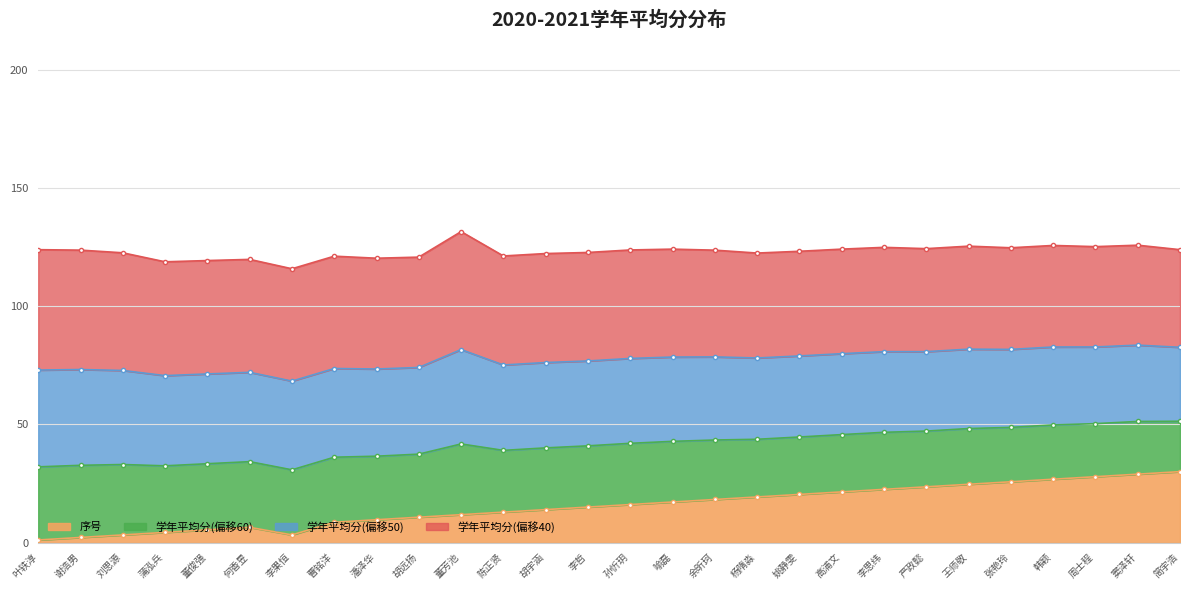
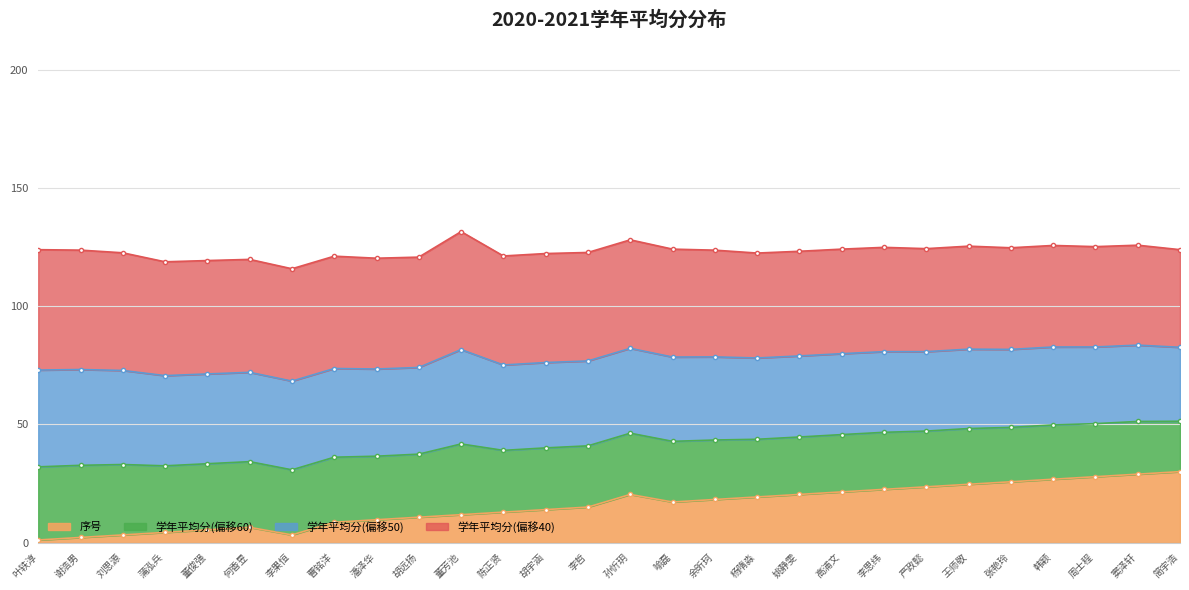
  {
    "序号": {
      "叶轶淳": 1,
      "谢浩男": 2,
      "刘思源": 3,
      "蒲泓兵": 4,
      "董俊强": 5,
      "何香昱": 6,
      "李果恒": 3,
      "曹铭洋": 9,
      "潘泽华": 10,
      "胡远扬": 11,
      "董芳池": 12,
      "陈正贤": 13,
      "胡宇涵": 14,
      "李哲": 15,
-     "孙忻玥": 16,
+     "孙忻玥": 20,
      "喻磊": 17,
      "余昕珂": 18,
      "杨隋淼": 19,
      "姚静雯": 20,
      "高浦文": 21,
      "李思纬": 23,
      "严政懿": 24,
      "王师敬": 25,
      "张艳玲": 26,
      "韩颖": 27,
      "周士程": 28,
      "窦泽轩": 29,
      "简宇浩": 30
    },
    "学年平均分(偏移60)": {
      "叶轶淳": 31,
      "谢浩男": 31,
      "刘思源": 30,
      "蒲泓兵": 28,
      "董俊强": 28,
      "何香昱": 28,
      "李果恒": 28,
      "曹铭洋": 28,
      "潘泽华": 27,
      "胡远扬": 27,
      "董芳池": 30,
      "陈正贤": 26,
      "胡宇涵": 26,
      "李哲": 26,
      "孙忻玥": 26,
      "喻磊": 26,
      "余昕珂": 25,
      "杨隋淼": 24,
      "姚静雯": 24,
      "高浦文": 24,
      "李思纬": 24,
      "严政懿": 24,
      "王师敬": 24,
      "张艳玲": 23,
      "韩颖": 23,
      "周士程": 22,
      "窦泽轩": 22,
      "简宇浩": 21
    },
    "学年平均分(偏移50)": {
      "叶轶淳": 41,
      "谢浩男": 41,
      "刘思源": 40,
      "蒲泓兵": 38,
      "董俊强": 38,
      "何香昱": 38,
      "李果恒": 38,
      "曹铭洋": 38,
      "潘泽华": 37,
      "胡远扬": 37,
      "董芳池": 40,
      "陈正贤": 36,
      "胡宇涵": 36,
      "李哲": 36,
      "孙忻玥": 36,
      "喻磊": 36,
      "余昕珂": 35,
      "杨隋淼": 34,
      "姚静雯": 34,
      "高浦文": 34,
      "李思纬": 34,
      "严政懿": 34,
      "王师敬": 34,
      "张艳玲": 33,
      "韩颖": 33,
      "周士程": 32,
      "窦泽轩": 32,
      "简宇浩": 31
    },
    "学年平均分(偏移40)": {
      "叶轶淳": 51,
      "谢浩男": 51,
      "刘思源": 50,
      "蒲泓兵": 48,
      "董俊强": 48,
      "何香昱": 48,
      "李果恒": 48,
      "曹铭洋": 48,
      "潘泽华": 47,
      "胡远扬": 47,
      "董芳池": 50,
      "陈正贤": 46,
      "胡宇涵": 46,
      "李哲": 46,
      "孙忻玥": 46,
      "喻磊": 46,
      "余昕珂": 45,
      "杨隋淼": 44,
      "姚静雯": 44,
      "高浦文": 44,
      "李思纬": 44,
      "严政懿": 44,
      "王师敬": 44,
      "张艳玲": 43,
      "韩颖": 43,
      "周士程": 42,
      "窦泽轩": 42,
      "简宇浩": 41
    }
  }
